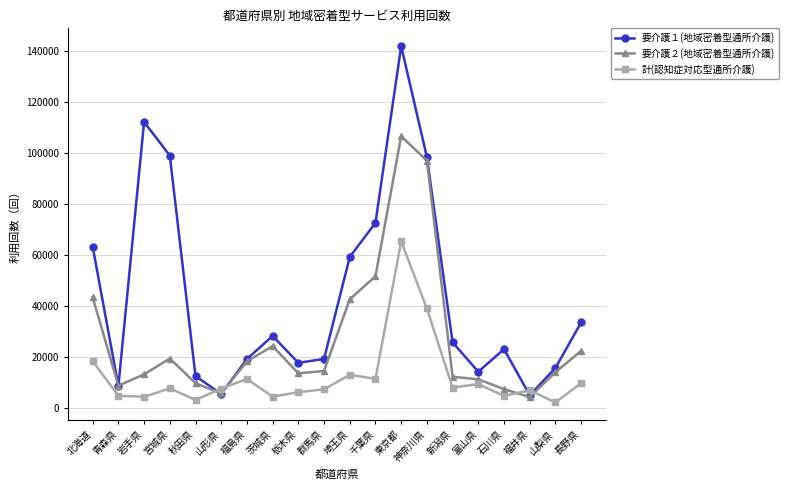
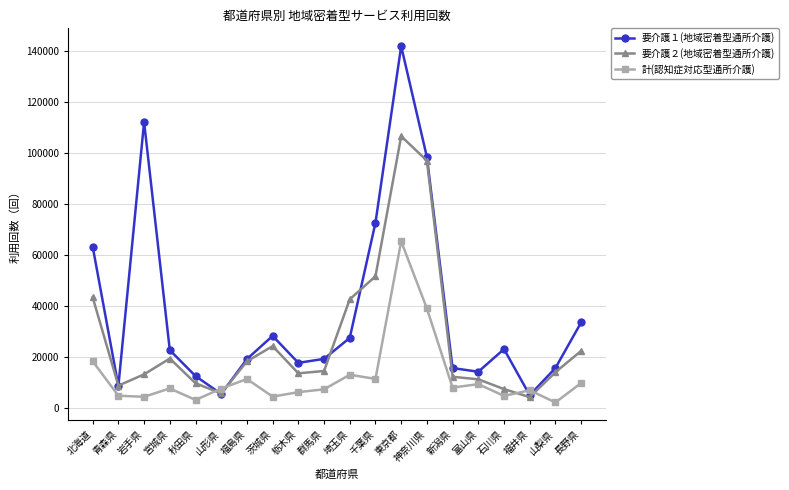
  {
    "要介護１(地域密着型通所介護)": {
      "北海道": 63000,
      "岩手県": 112000,
-     "宮城県": 99000,
+     "宮城県": 23000,
      "秋田県": 13000,
      "茨城県": 28000,
      "栃木県": 18000,
      "群馬県": 19000,
-     "埼玉県": 59000,
+     "埼玉県": 27000,
      "千葉県": 73000,
      "東京都": 142000,
      "神奈川県": 98000,
-     "新潟県": 26000,
+     "新潟県": 16000,
      "富山県": 14000,
      "石川県": 23000,
      "山梨県": 16000,
      "長野県": 34000
    }
  }
